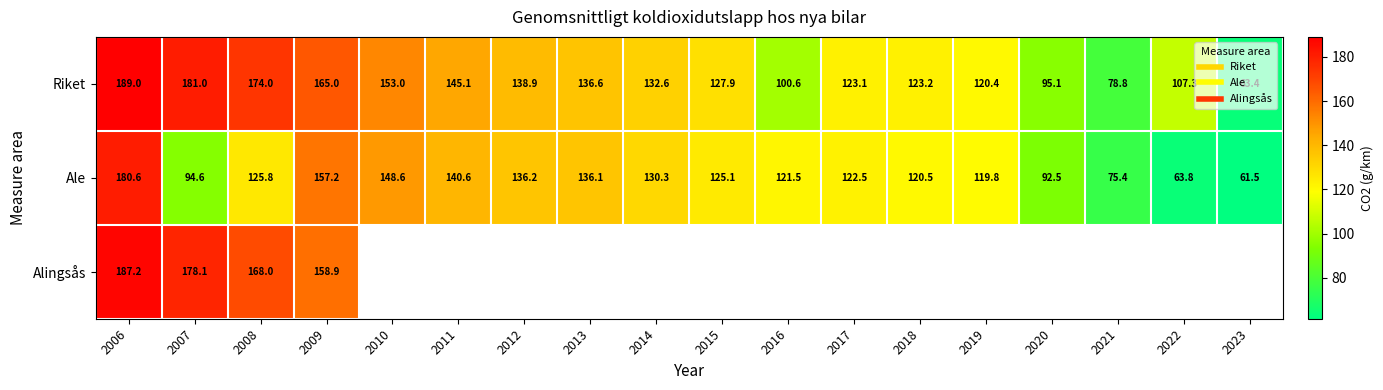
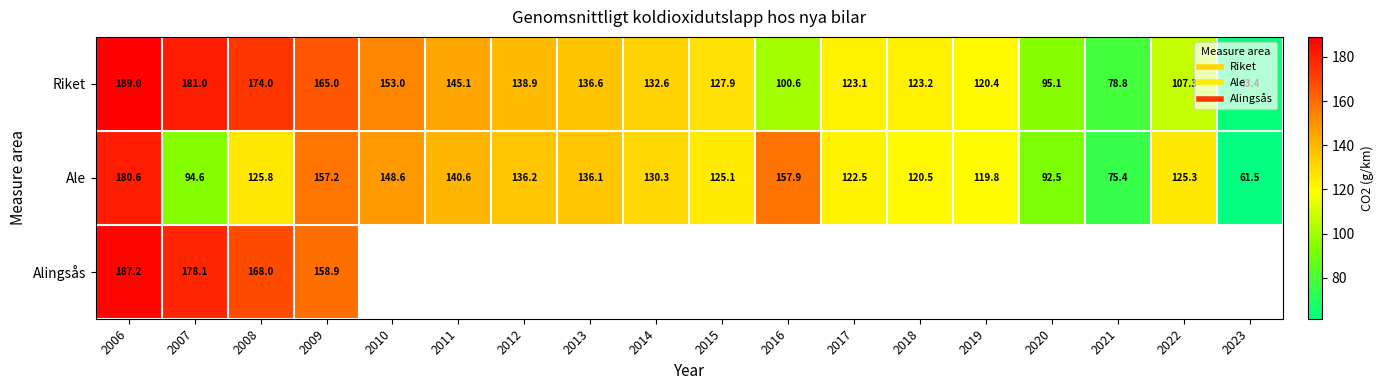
  {
    "Riket": {
      "2006": 189.0,
      "2007": 181.0,
      "2008": 174.0,
      "2009": 165.0,
      "2010": 153.0,
      "2011": 145.1,
      "2012": 138.9,
      "2013": 136.6,
      "2014": 132.6,
      "2015": 127.9,
      "2016": 100.6,
      "2017": 123.1,
      "2018": 123.2,
      "2019": 120.4,
      "2020": 95.1,
      "2021": 78.8
    },
    "Ale": {
      "2006": 180.6,
      "2007": 94.6,
      "2008": 125.8,
      "2009": 157.2,
      "2010": 148.6,
      "2011": 140.6,
      "2012": 136.2,
      "2013": 136.1,
      "2014": 130.3,
      "2015": 125.1,
-     "2016": 121.5,
+     "2016": 157.9,
      "2017": 122.5,
      "2018": 120.5,
      "2019": 119.8,
      "2020": 92.5,
      "2021": 75.4,
-     "2022": 63.8,
+     "2022": 125.3,
      "2023": 61.5
    },
    "Alingsås": {
      "2006": 187.2,
      "2007": 178.1,
      "2008": 168.0,
      "2009": 158.9
    }
  }
